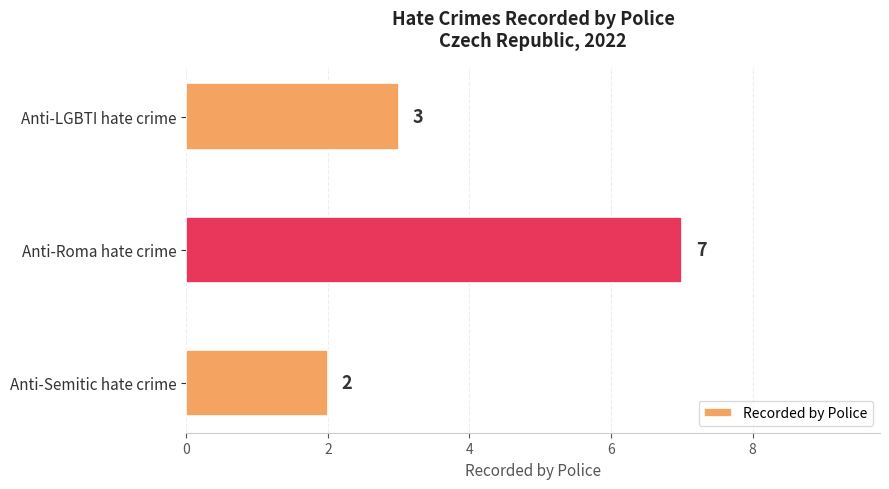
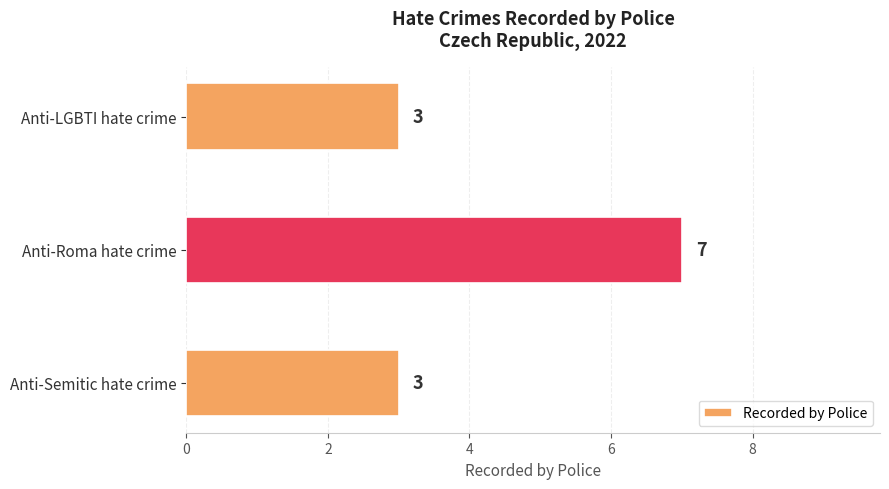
  {
    "Anti-LGBTI hate crime": 3,
    "Anti-Roma hate crime": 7,
-   "Anti-Semitic hate crime": 2
+   "Anti-Semitic hate crime": 3
  }
